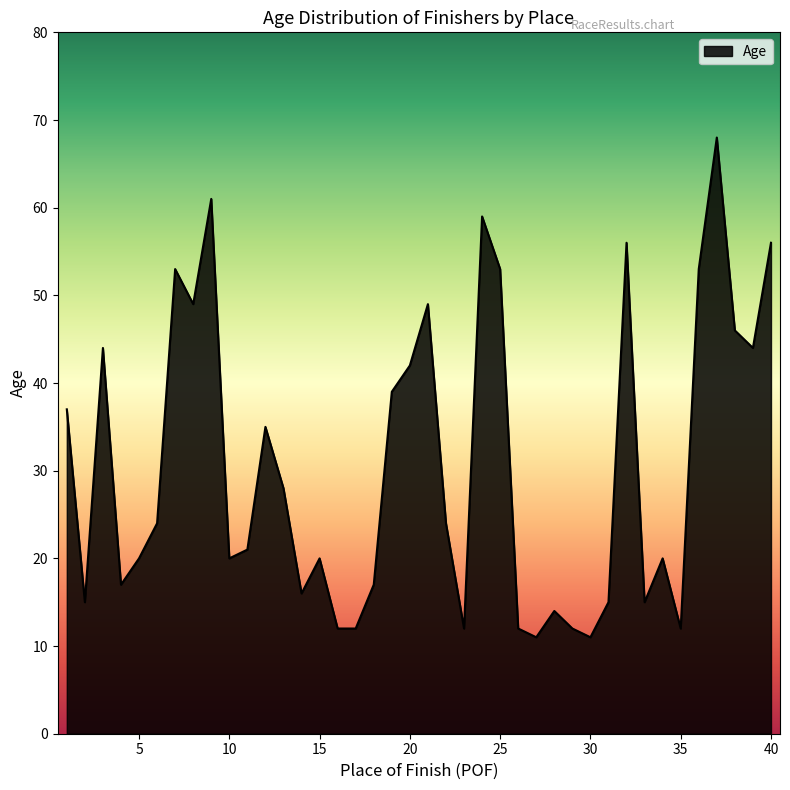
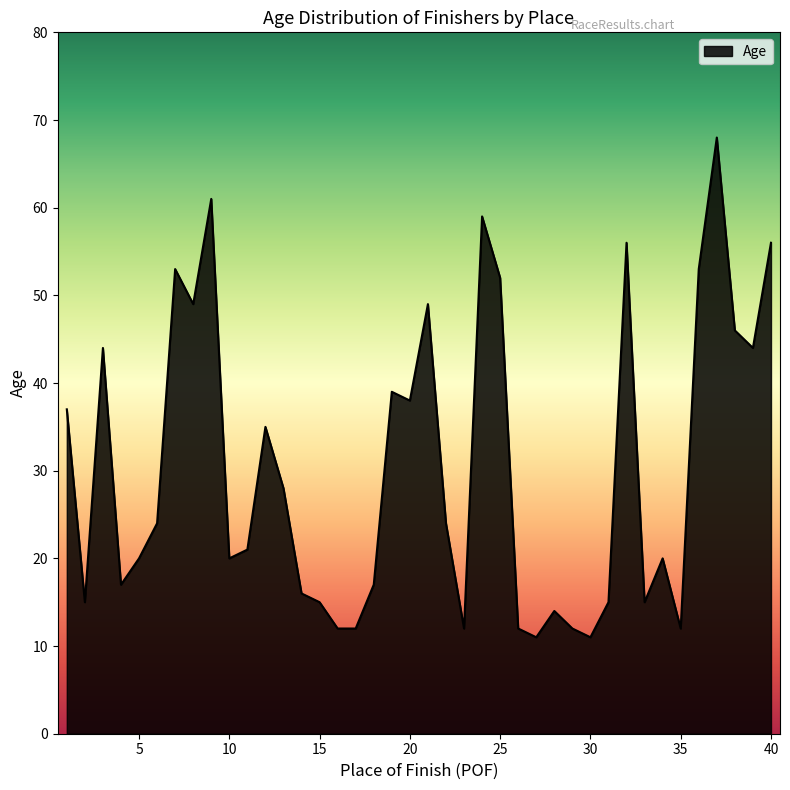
  {
    "5": 20,
    "10": 20,
-   "15": 20,
-   "20": 42,
-   "25": 53,
+   "15": 15,
+   "20": 38,
+   "25": 52,
    "30": 11,
    "35": 12,
    "40": 56
  }
